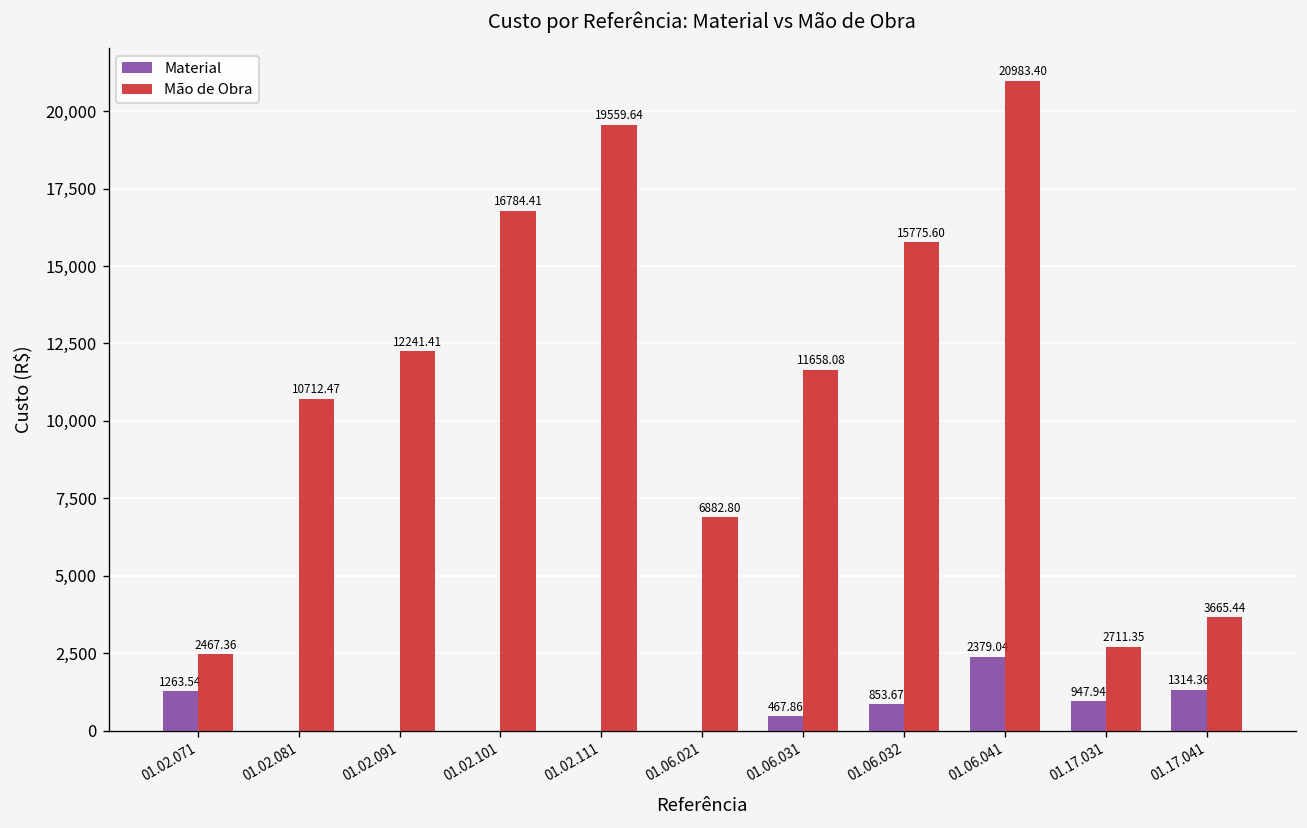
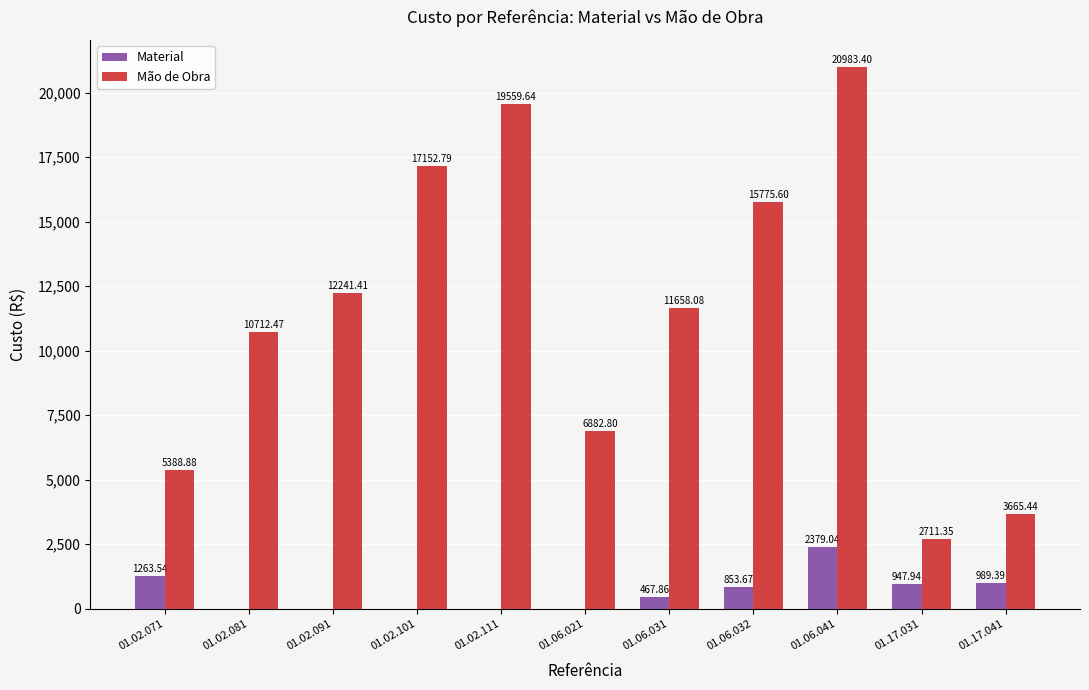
  {
    "Material": {
      "01.02.071": 1263.54,
      "01.06.031": 467.86,
      "01.06.032": 853.67,
      "01.06.041": 2379.04,
      "01.17.031": 947.94,
-     "01.17.041": 1314.36
+     "01.17.041": 989.39
    },
    "Mão de Obra": {
-     "01.02.071": 2467.36,
+     "01.02.071": 5388.88,
      "01.02.081": 10712.47,
      "01.02.091": 12241.41,
-     "01.02.101": 16784.41,
+     "01.02.101": 17152.79,
      "01.02.111": 19559.64,
      "01.06.021": 6882.80,
      "01.06.031": 11658.08,
      "01.06.032": 15775.60,
      "01.06.041": 20983.40,
      "01.17.031": 2711.35,
      "01.17.041": 3665.44
    }
  }
